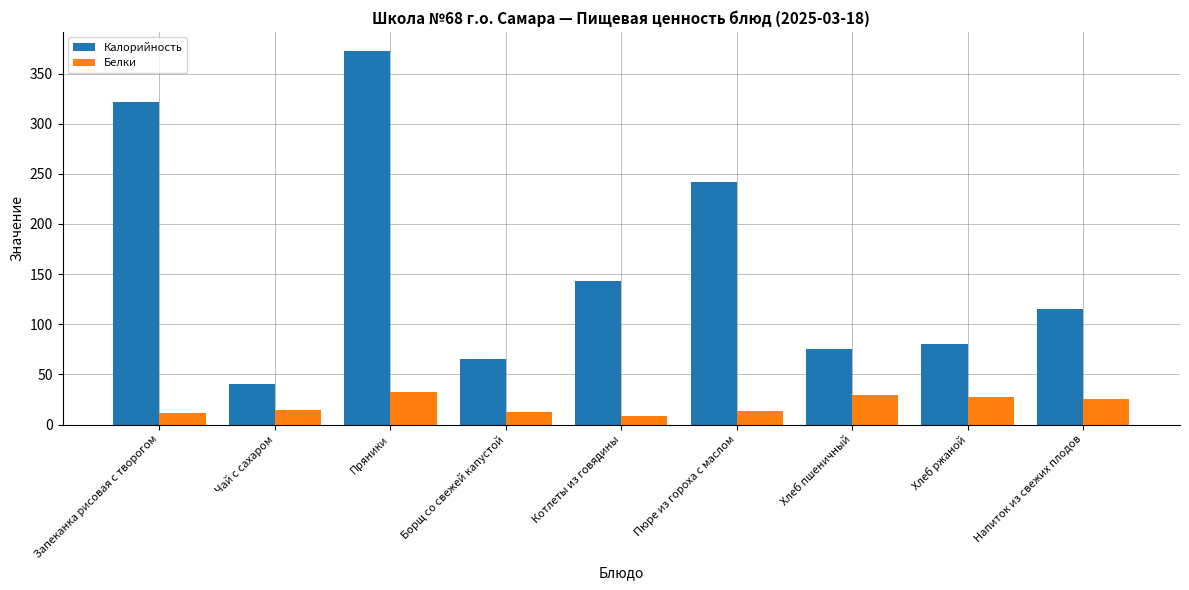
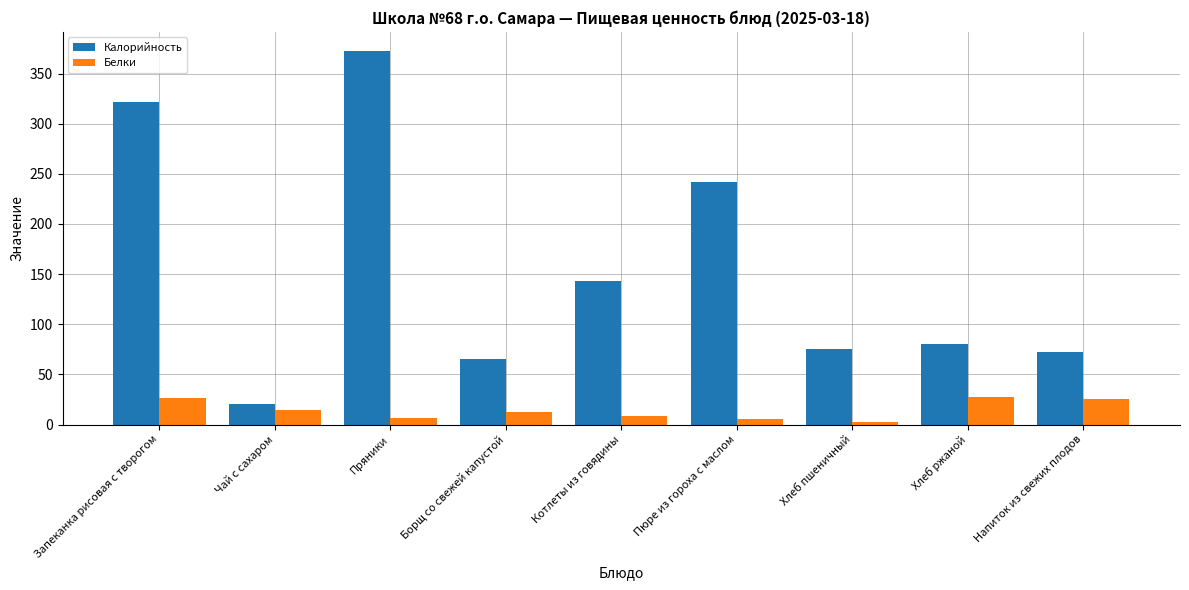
  {
    "Калорийность": {
      "Запеканка рисовая с творогом": 322,
-     "Чай с сахаром": 40,
+     "Чай с сахаром": 20,
      "Пряники": 373,
      "Борщ со свежей капустой": 65,
      "Котлеты из говядины": 143,
      "Пюре из гороха с маслом": 242,
      "Хлеб пшеничный": 75,
      "Хлеб ржаной": 80,
-     "Напиток из свежих плодов": 115
+     "Напиток из свежих плодов": 72
    },
    "Белки": {
-     "Запеканка рисовая с творогом": 12,
+     "Запеканка рисовая с творогом": 26,
      "Чай с сахаром": 15,
-     "Пряники": 33,
+     "Пряники": 6,
      "Борщ со свежей капустой": 13,
      "Котлеты из говядины": 9,
-     "Пюре из гороха с маслом": 14,
-     "Хлеб пшеничный": 30,
+     "Пюре из гороха с маслом": 5,
+     "Хлеб пшеничный": 2,
      "Хлеб ржаной": 28,
      "Напиток из свежих плодов": 26
    }
  }
